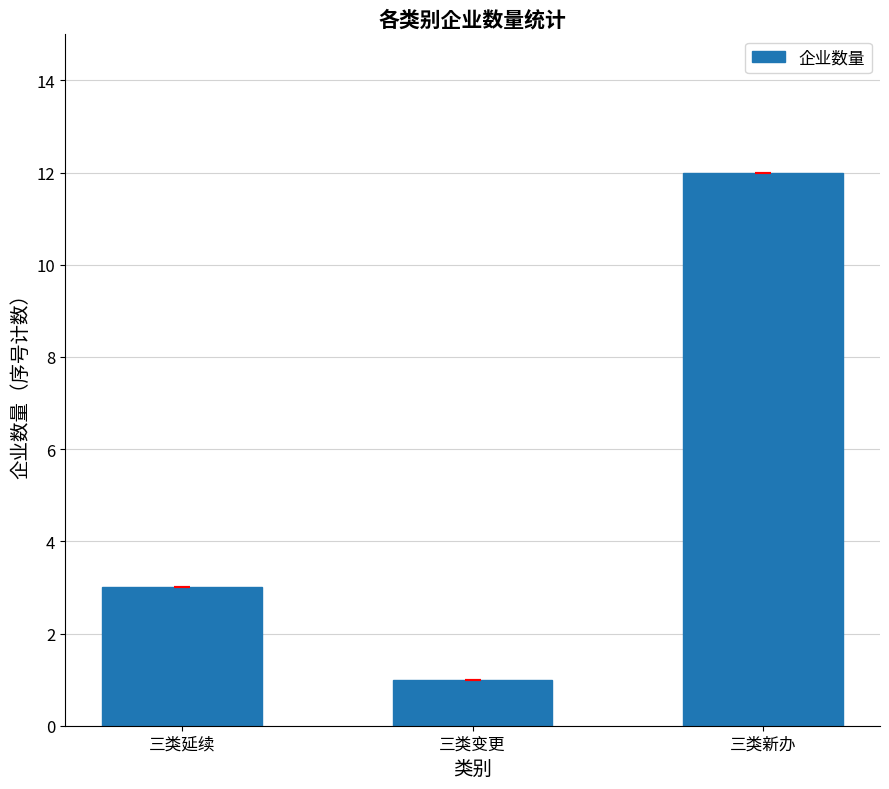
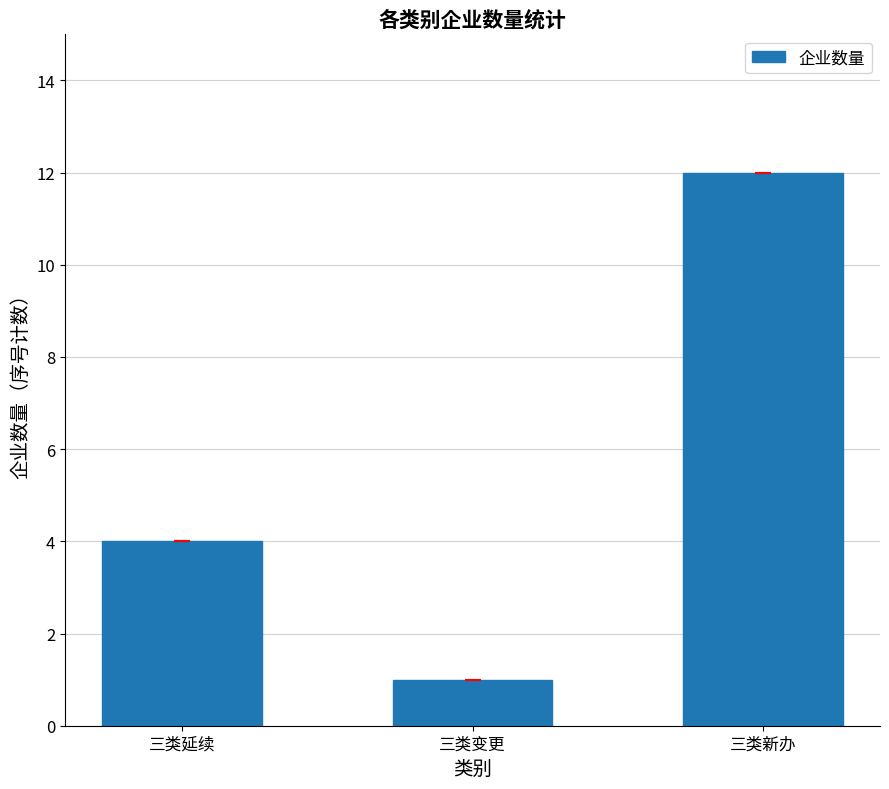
  {
-   "三类延续": 3,
+   "三类延续": 4,
    "三类变更": 1,
    "三类新办": 12
  }
